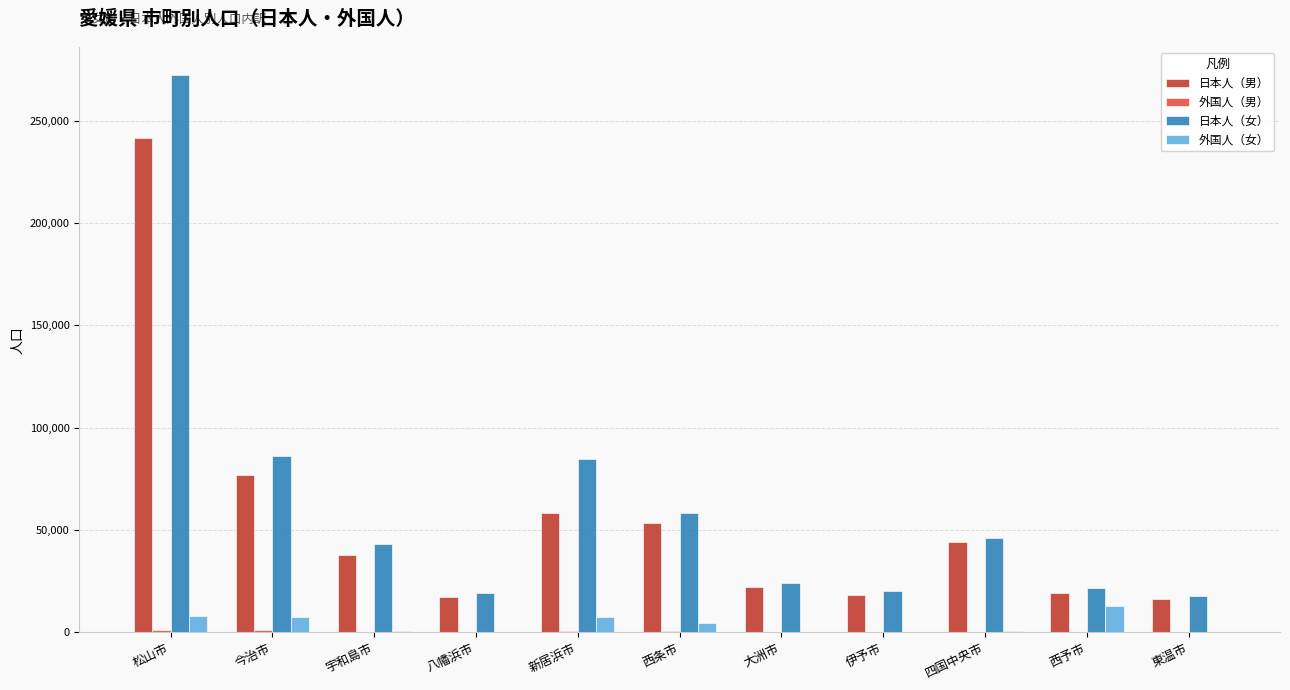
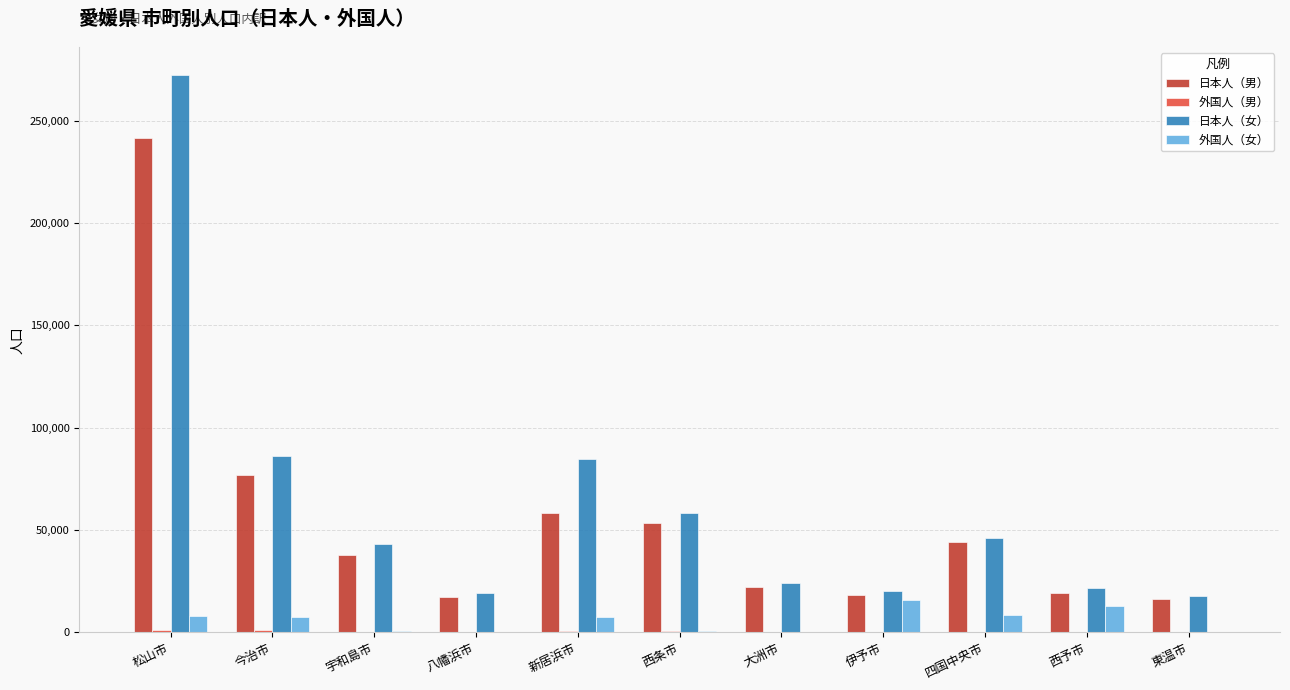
  {
    "日本人（女）": {
      "松山市": "272,000",
      "今治市": "86,000",
      "宇和島市": "43,000",
      "八幡浜市": "19,000",
      "新居浜市": "85,000",
      "西条市": "58,000",
      "大洲市": "24,000",
      "伊予市": "20,000",
      "四国中央市": "46,000",
      "西予市": "21,000",
      "東温市": "18,000"
    },
    "外国人（女）": {
      "松山市": "8,000",
      "今治市": "7,000",
      "新居浜市": "7,000",
-     "西条市": "4,000",
-     "伊予市": "0",
-     "四国中央市": "0",
+     "西条市": "0",
+     "伊予市": "16,000",
+     "四国中央市": "9,000",
      "西予市": "13,000"
    }
  }
